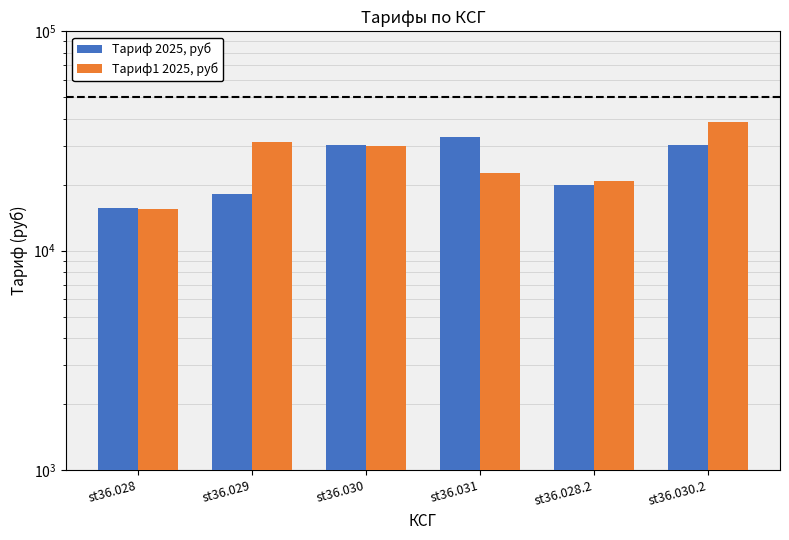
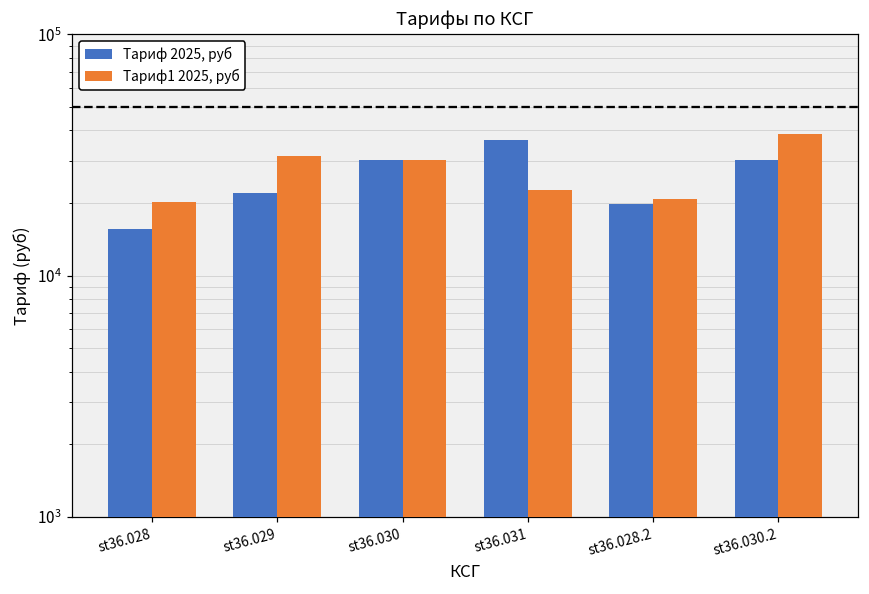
  {
    "Тариф 2025, руб": {
      "st36.028": 16000,
-     "st36.029": 18000,
+     "st36.029": 22000,
      "st36.030": 30000,
-     "st36.031": 33000,
+     "st36.031": 37000,
      "st36.028.2": 20000,
      "st36.030.2": 30000
    },
    "Тариф1 2025, руб": {
-     "st36.028": 15000,
+     "st36.028": 20000,
      "st36.029": 31000,
      "st36.030": 30000,
      "st36.031": 23000,
      "st36.028.2": 21000,
      "st36.030.2": 38000
    }
  }
